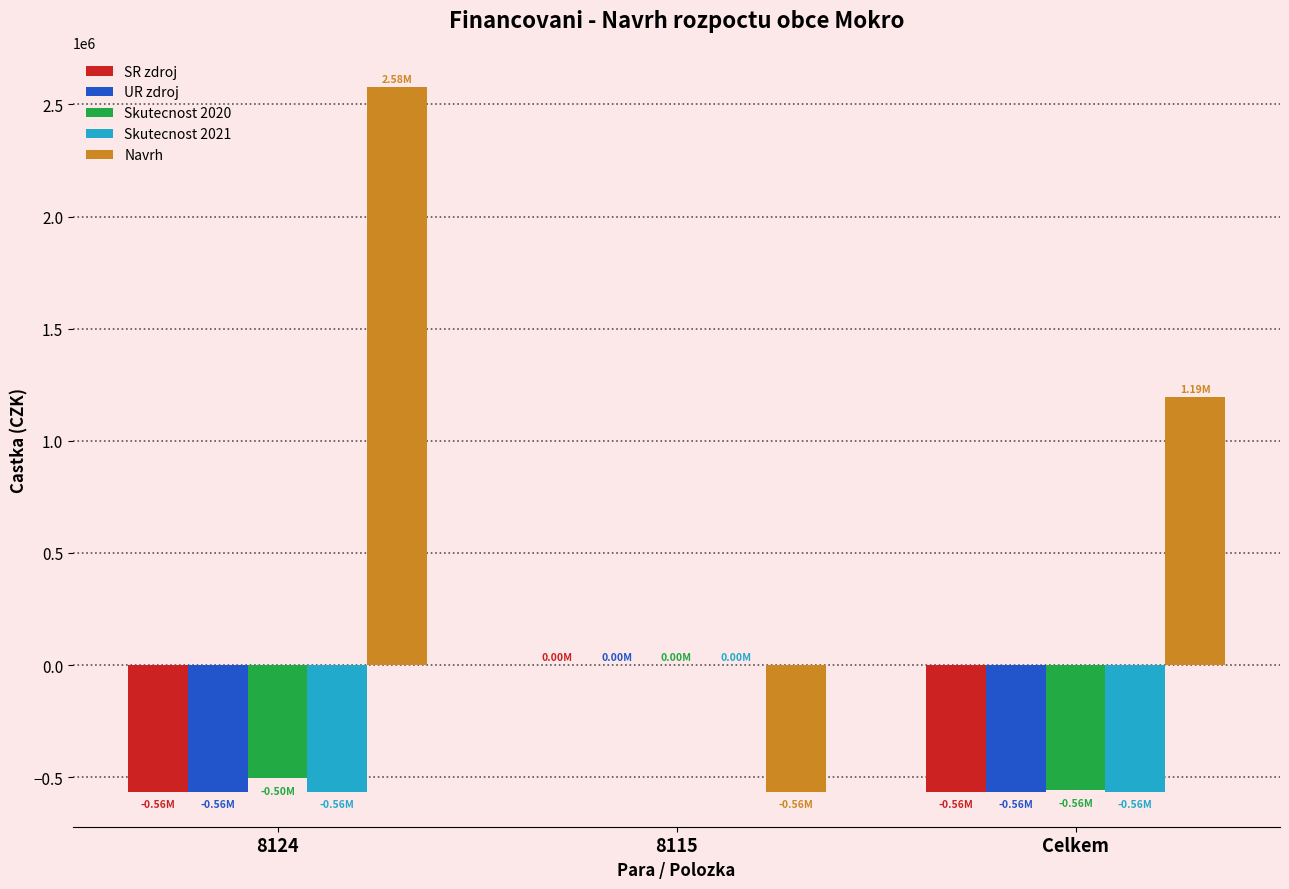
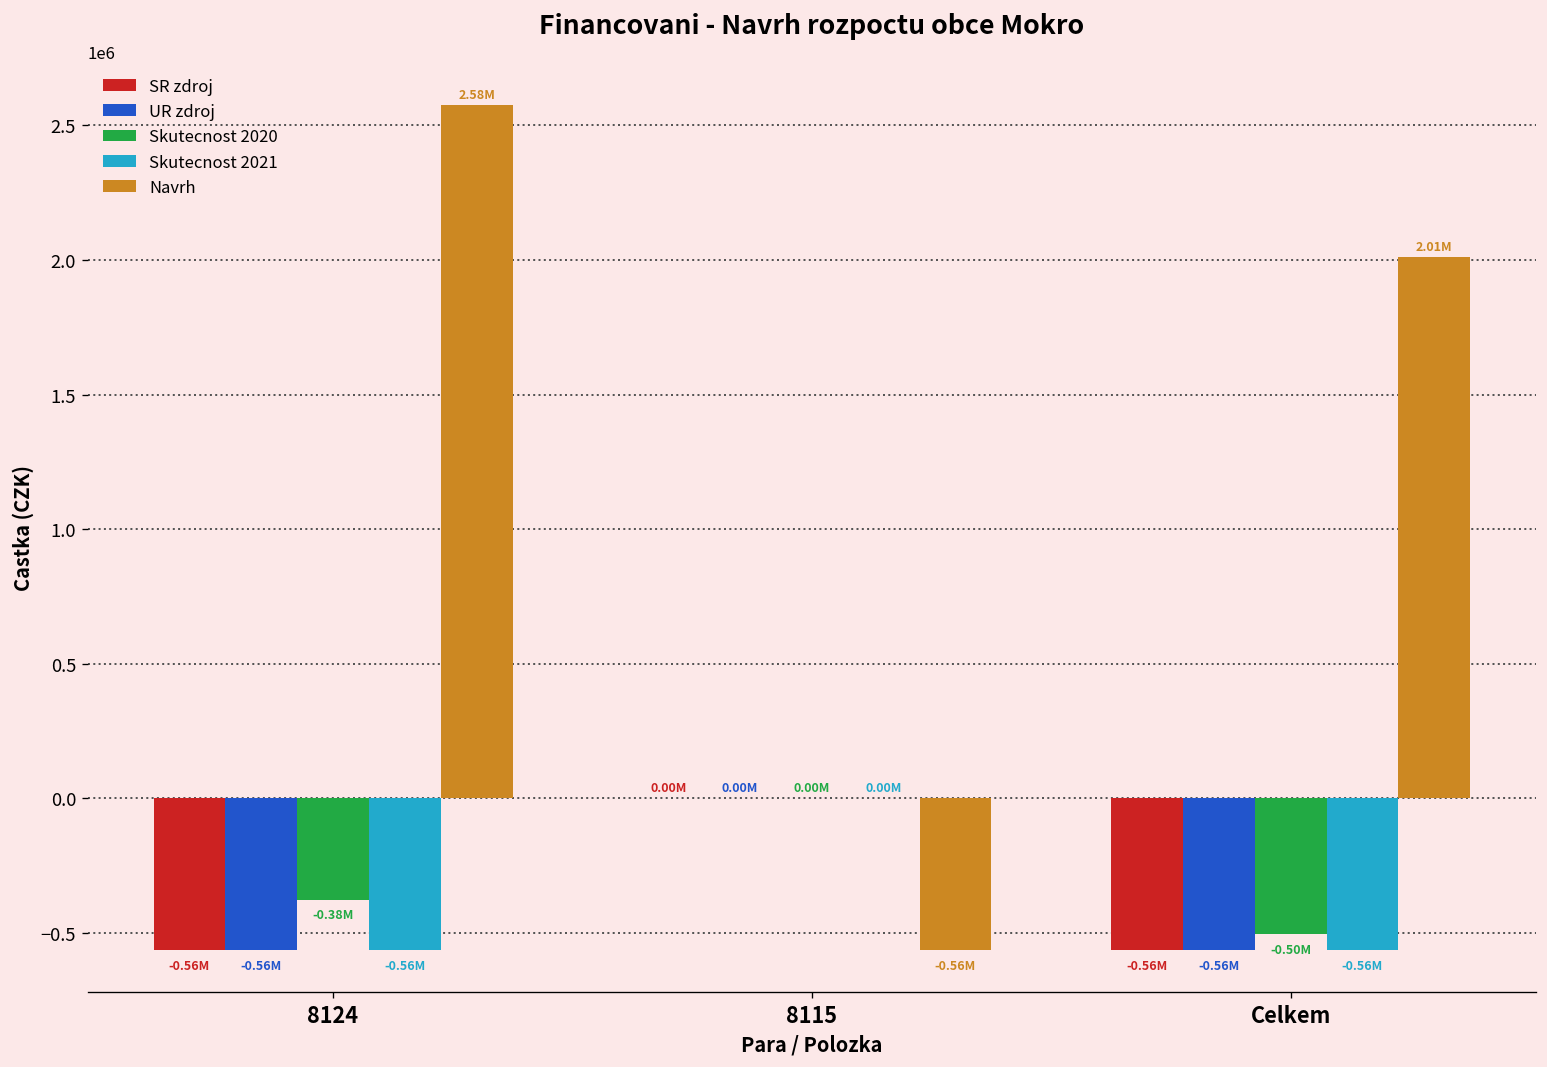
  {
    "SR zdroj": {
      "8124": "-0.56M",
      "8115": "0.00M",
      "Celkem": "-0.56M"
    },
    "UR zdroj": {
      "8124": "-0.56M",
      "8115": "0.00M",
      "Celkem": "-0.56M"
    },
    "Skutecnost 2020": {
-     "8124": "-0.50M",
+     "8124": "-0.38M",
      "8115": "0.00M",
-     "Celkem": "-0.56M"
+     "Celkem": "-0.50M"
    },
    "Skutecnost 2021": {
      "8124": "-0.56M",
      "8115": "0.00M",
      "Celkem": "-0.56M"
    },
    "Navrh": {
      "8124": "2.58M",
      "8115": "-0.56M",
-     "Celkem": "1.19M"
+     "Celkem": "2.01M"
    }
  }
